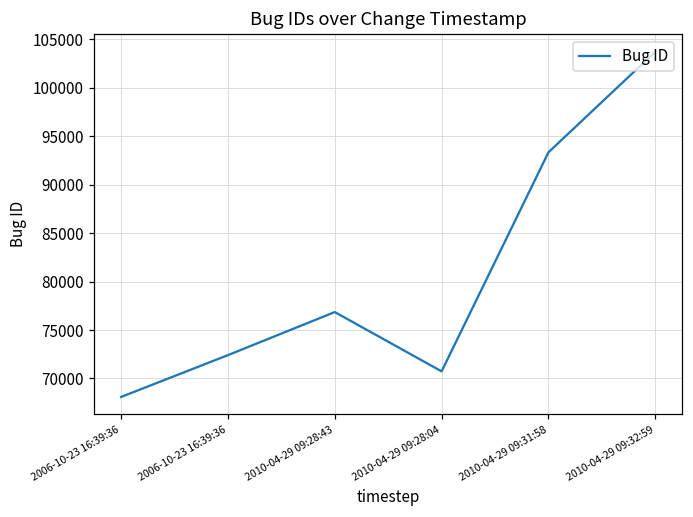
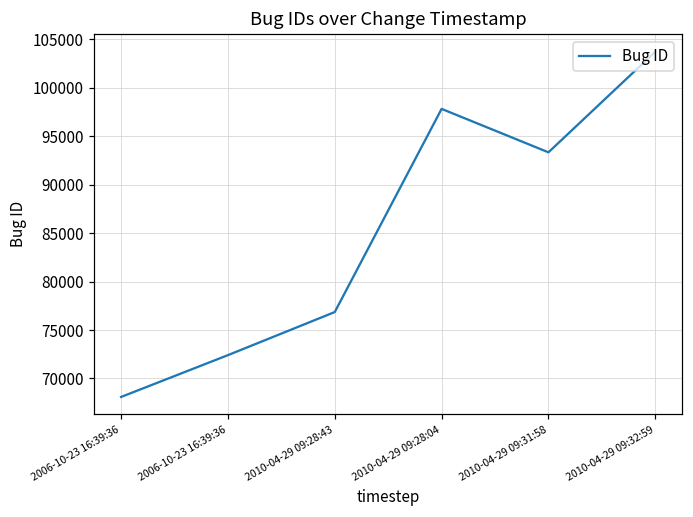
  {
    "2010-04-29 09:28:43": 77000,
-   "2010-04-29 09:28:04": 71000,
+   "2010-04-29 09:28:04": 98000,
    "2010-04-29 09:31:58": 93000
  }
